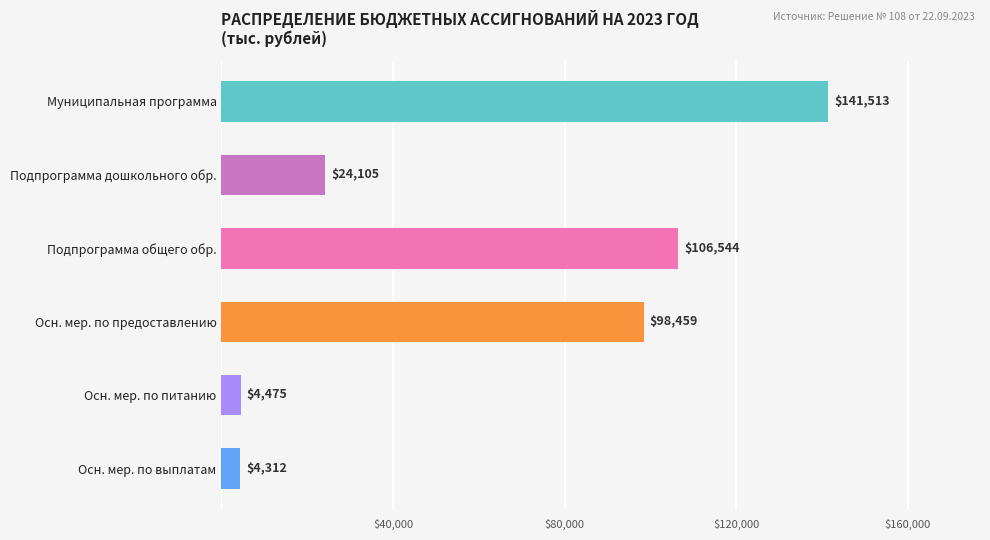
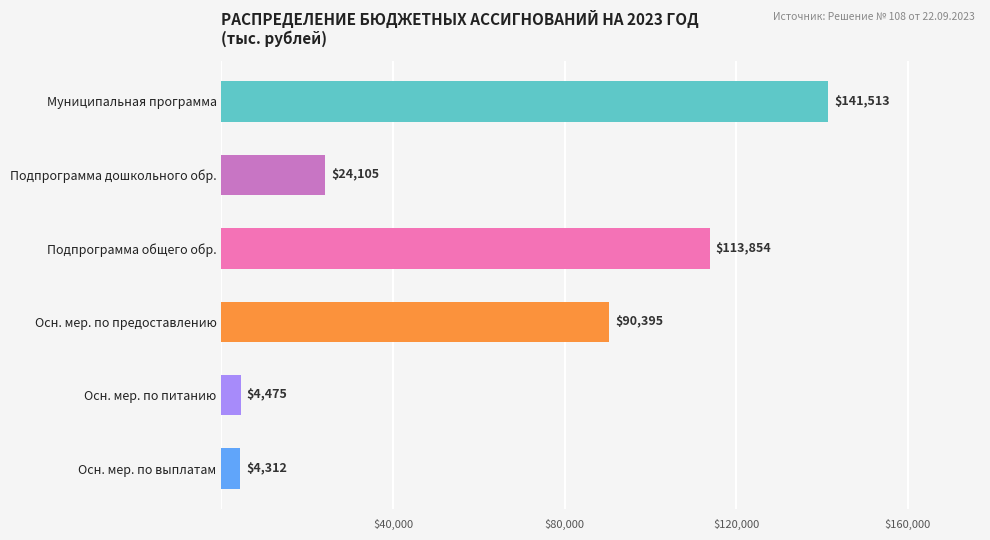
  {
    "Муниципальная программа": "$141,513",
    "Подпрограмма дошкольного обр.": "$24,105",
-   "Подпрограмма общего обр.": "$106,544",
-   "Осн. мер. по предоставлению": "$98,459",
+   "Подпрограмма общего обр.": "$113,854",
+   "Осн. мер. по предоставлению": "$90,395",
    "Осн. мер. по питанию": "$4,475",
    "Осн. мер. по выплатам": "$4,312"
  }
